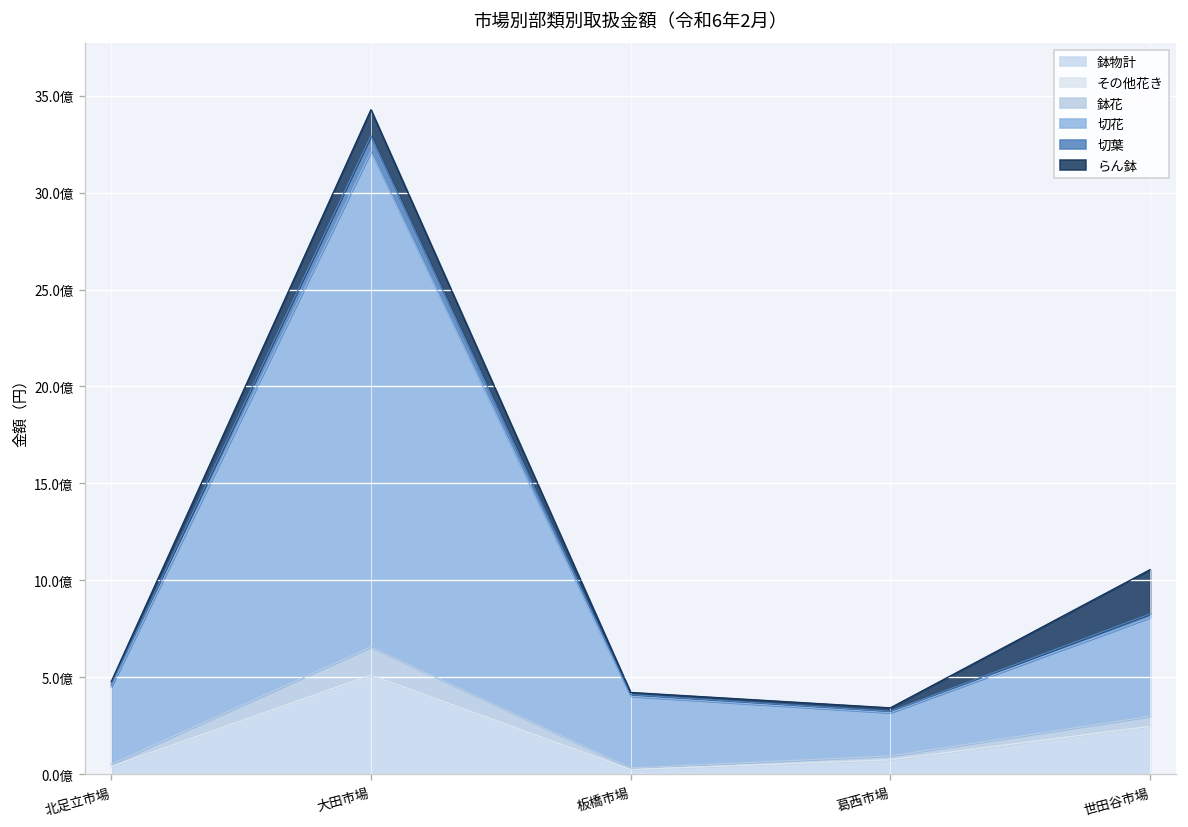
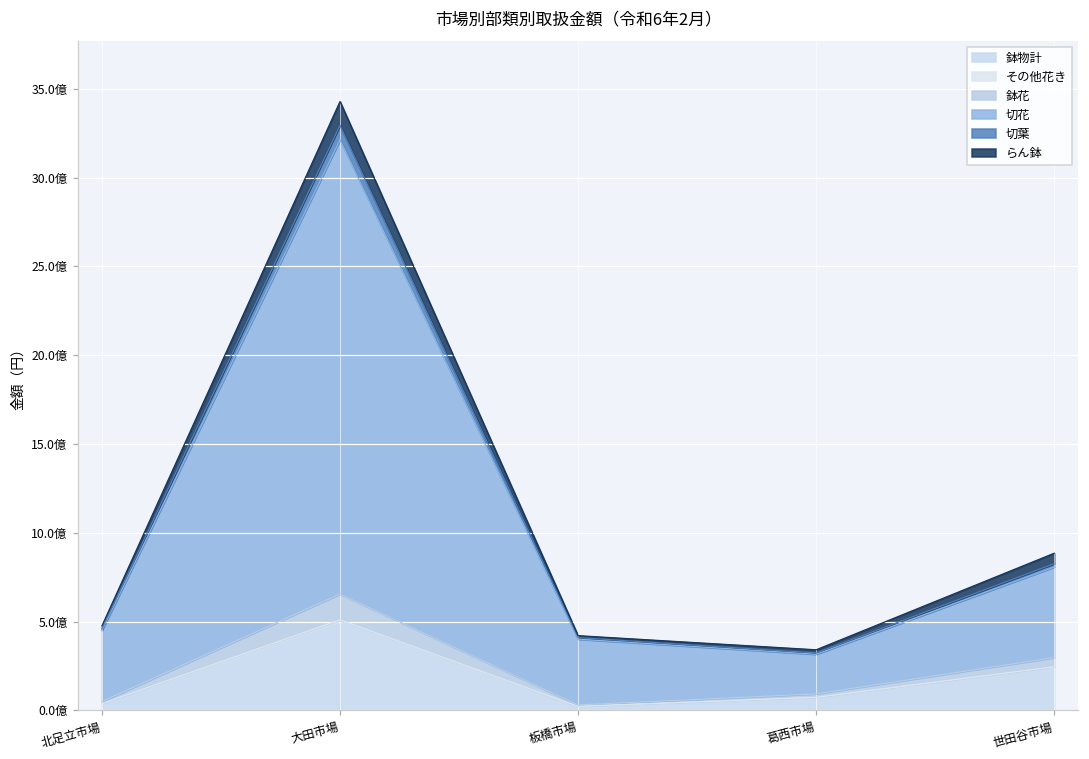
  {
    "切葉": {
      "大田市場": "0.8億",
      "世田谷市場": "0.2億"
    },
    "らん鉢": {
      "北足立市場": "0.2億",
      "大田市場": "1.3億",
      "葛西市場": "0.2億",
-     "世田谷市場": "2.3億"
+     "世田谷市場": "0.6億"
    }
  }
